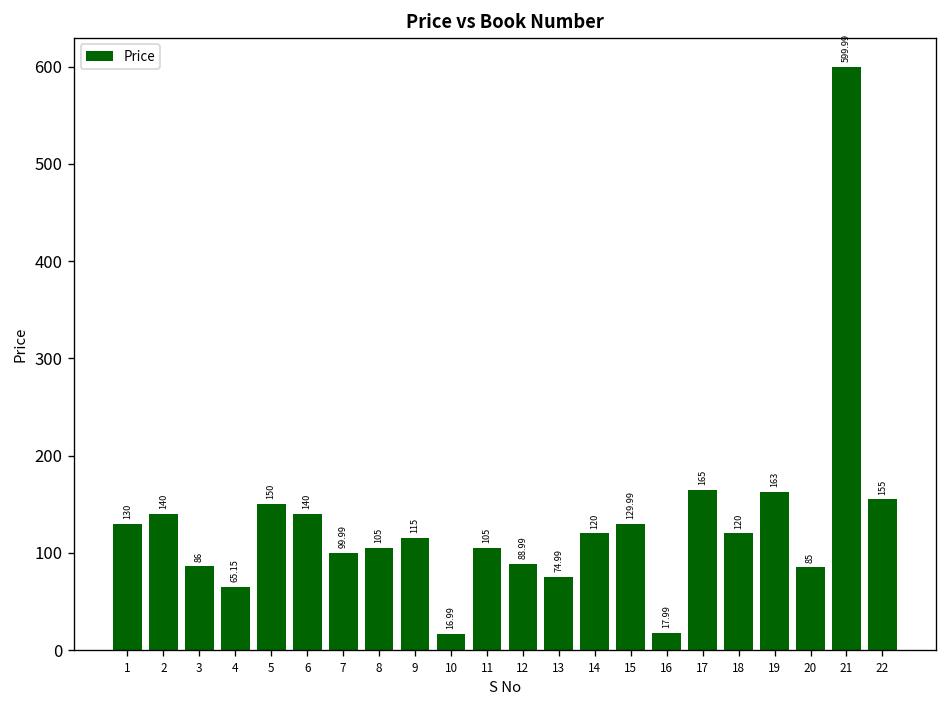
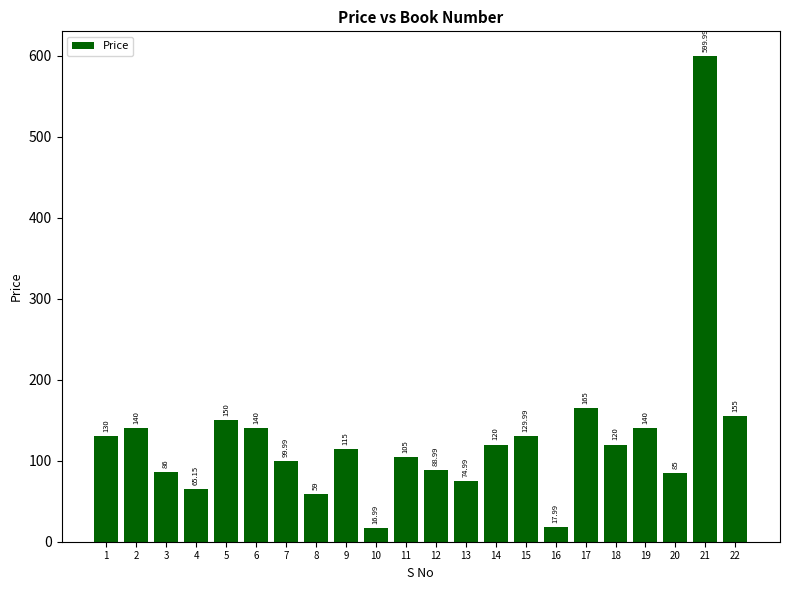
  {
    "1": 130,
    "2": 140,
    "3": 86,
    "4": 65.15,
    "5": 150,
    "6": 140,
    "7": 99.99,
-   "8": 105,
+   "8": 59,
    "9": 115,
    "10": 16.99,
    "11": 105,
    "12": 88.99,
    "13": 74.99,
    "14": 120,
    "15": 129.99,
    "16": 17.99,
    "17": 165,
    "18": 120,
-   "19": 163,
+   "19": 140,
    "20": 85,
    "21": 599.99,
    "22": 155
  }
